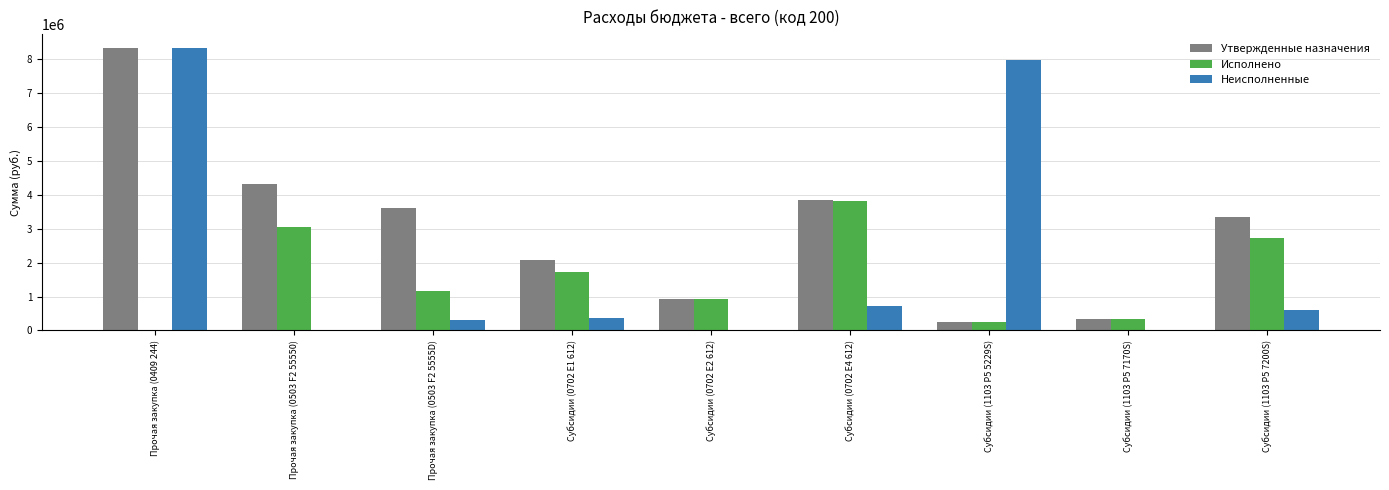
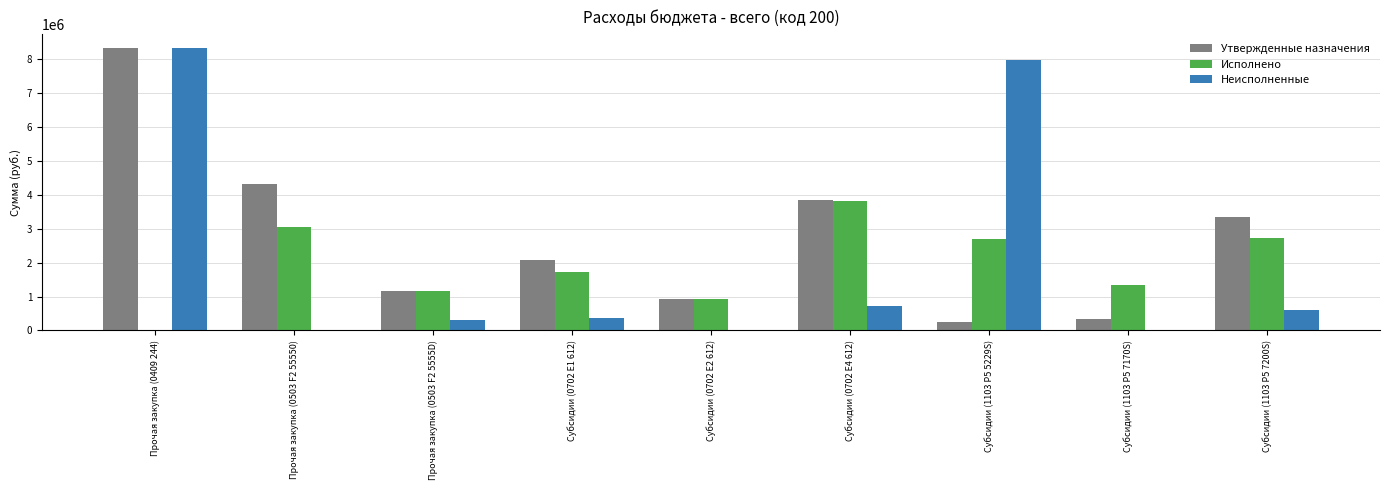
  {
    "Утвержденные назначения": {
      "Прочая закупка (0409 244)": 8300000,
      "Прочая закупка (0503 F2 55550)": 4300000,
-     "Прочая закупка (0503 F2 5555D)": 3600000,
+     "Прочая закупка (0503 F2 5555D)": 1200000,
      "Субсидии (0702 E1 612)": 2100000,
      "Субсидии (0702 E2 612)": 900000,
      "Субсидии (0702 E4 612)": 3800000,
      "Субсидии (1103 P5 5229S)": 300000,
      "Субсидии (1103 P5 7170S)": 300000,
      "Субсидии (1103 P5 7200S)": 3300000
    },
    "Исполнено": {
      "Прочая закупка (0409 244)": 0,
      "Прочая закупка (0503 F2 55550)": 3100000,
      "Прочая закупка (0503 F2 5555D)": 1200000,
      "Субсидии (0702 E1 612)": 1700000,
      "Субсидии (0702 E2 612)": 900000,
      "Субсидии (0702 E4 612)": 3800000,
-     "Субсидии (1103 P5 5229S)": 300000,
-     "Субсидии (1103 P5 7170S)": 300000,
+     "Субсидии (1103 P5 5229S)": 2700000,
+     "Субсидии (1103 P5 7170S)": 1300000,
      "Субсидии (1103 P5 7200S)": 2700000
    },
    "Неисполненные": {
      "Прочая закупка (0409 244)": 8300000,
      "Прочая закупка (0503 F2 55550)": 0,
      "Прочая закупка (0503 F2 5555D)": 300000,
      "Субсидии (0702 E1 612)": 400000,
      "Субсидии (0702 E2 612)": 0,
      "Субсидии (0702 E4 612)": 700000,
      "Субсидии (1103 P5 5229S)": 8000000,
      "Субсидии (1103 P5 7170S)": 0,
      "Субсидии (1103 P5 7200S)": 600000
    }
  }
